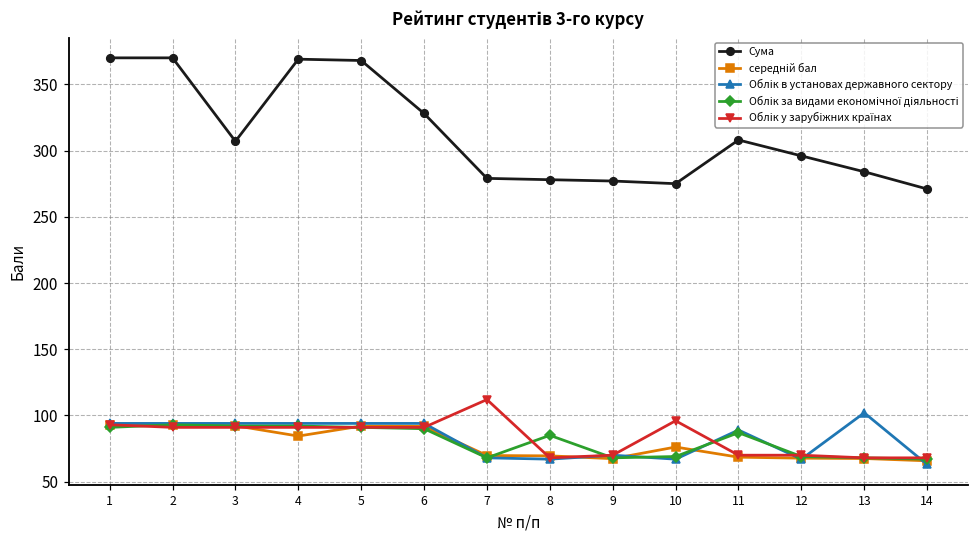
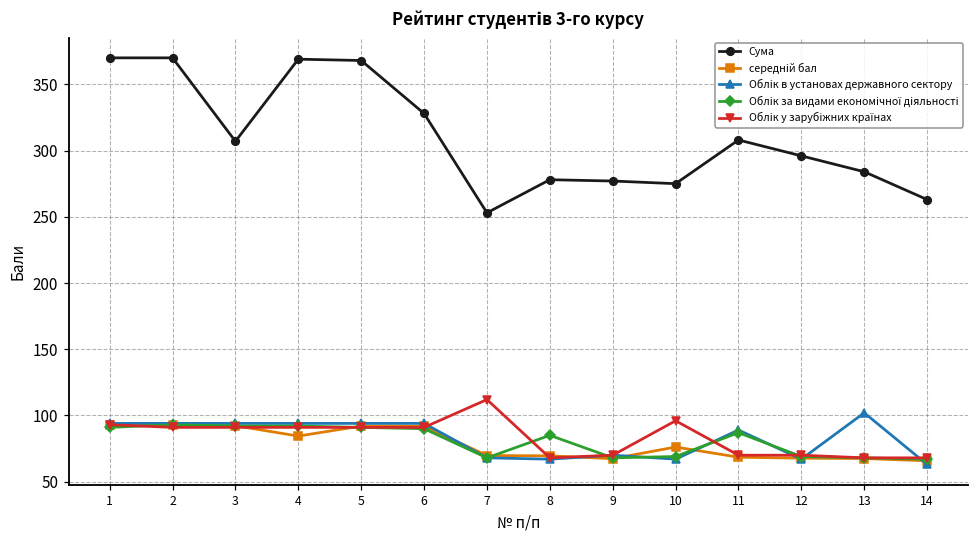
  {
    "Сума": {
      "1": 370,
      "2": 370,
      "3": 307,
      "4": 369,
      "5": 368,
      "6": 328,
-     "7": 279,
+     "7": 253,
      "8": 278,
      "9": 277,
      "10": 275,
      "11": 308,
      "12": 296,
      "13": 284,
-     "14": 271
+     "14": 263
    },
    "середній бал": {
      "4": 84,
      "10": 76
    },
    "Облік в установах державного сектору": {
      "6": 94,
      "13": 102,
      "14": 63
    },
    "Облік за видами економічної діяльності": {
      "8": 85
    },
    "Облік у зарубіжних країнах": {
      "7": 112,
      "10": 96
    }
  }
